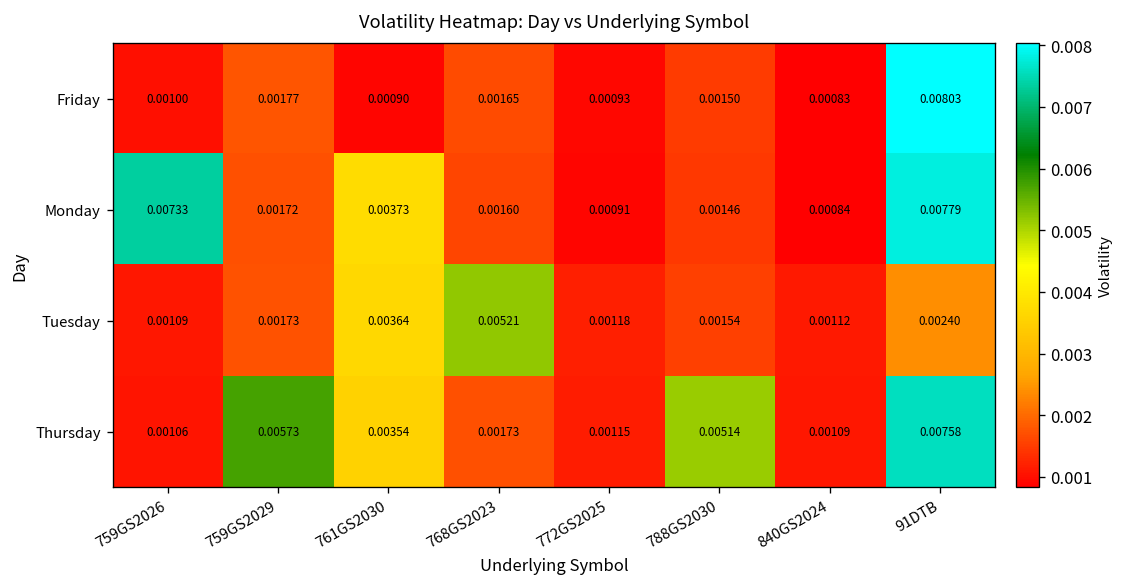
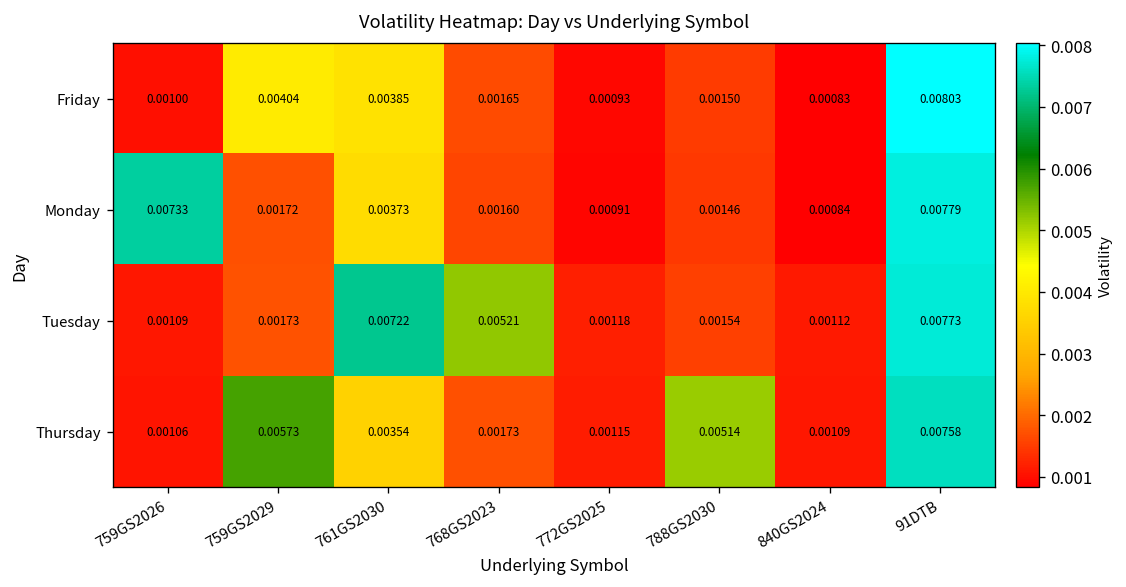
  {
    "Friday": {
      "759GS2026": 0.00100,
-     "759GS2029": 0.00177,
-     "761GS2030": 0.00090,
+     "759GS2029": 0.00404,
+     "761GS2030": 0.00385,
      "768GS2023": 0.00165,
      "772GS2025": 0.00093,
      "788GS2030": 0.00150,
      "840GS2024": 0.00083,
      "91DTB": 0.00803
    },
    "Monday": {
      "759GS2026": 0.00733,
      "759GS2029": 0.00172,
      "761GS2030": 0.00373,
      "768GS2023": 0.00160,
      "772GS2025": 0.00091,
      "788GS2030": 0.00146,
      "840GS2024": 0.00084,
      "91DTB": 0.00779
    },
    "Tuesday": {
      "759GS2026": 0.00109,
      "759GS2029": 0.00173,
-     "761GS2030": 0.00364,
+     "761GS2030": 0.00722,
      "768GS2023": 0.00521,
      "772GS2025": 0.00118,
      "788GS2030": 0.00154,
      "840GS2024": 0.00112,
-     "91DTB": 0.00240
+     "91DTB": 0.00773
    },
    "Thursday": {
      "759GS2026": 0.00106,
      "759GS2029": 0.00573,
      "761GS2030": 0.00354,
      "768GS2023": 0.00173,
      "772GS2025": 0.00115,
      "788GS2030": 0.00514,
      "840GS2024": 0.00109,
      "91DTB": 0.00758
    }
  }
